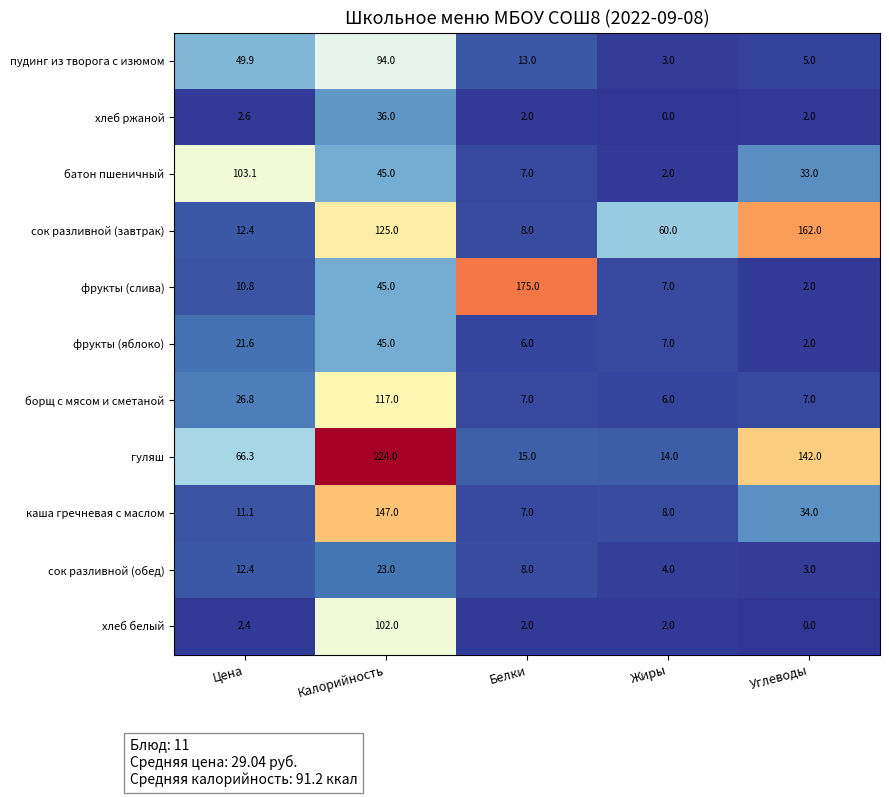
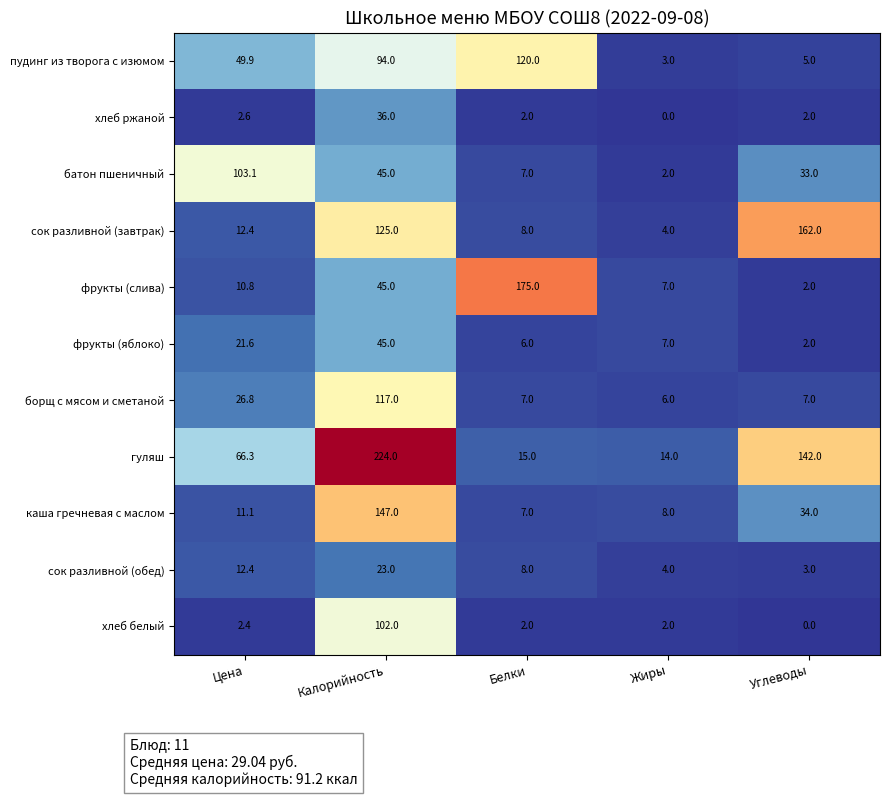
  {
    "пудинг из творога с изюмом": {
      "Цена": 49.9,
      "Калорийность": 94.0,
-     "Белки": 13.0,
+     "Белки": 120.0,
      "Жиры": 3.0,
      "Углеводы": 5.0
    },
    "хлеб ржаной": {
      "Цена": 2.6,
      "Калорийность": 36.0,
      "Белки": 2.0,
      "Жиры": 0.0,
      "Углеводы": 2.0
    },
    "батон пшеничный": {
      "Цена": 103.1,
      "Калорийность": 45.0,
      "Белки": 7.0,
      "Жиры": 2.0,
      "Углеводы": 33.0
    },
    "сок разливной (завтрак)": {
      "Цена": 12.4,
      "Калорийность": 125.0,
      "Белки": 8.0,
-     "Жиры": 60.0,
+     "Жиры": 4.0,
      "Углеводы": 162.0
    },
    "фрукты (слива)": {
      "Цена": 10.8,
      "Калорийность": 45.0,
      "Белки": 175.0,
      "Жиры": 7.0,
      "Углеводы": 2.0
    },
    "фрукты (яблоко)": {
      "Цена": 21.6,
      "Калорийность": 45.0,
      "Белки": 6.0,
      "Жиры": 7.0,
      "Углеводы": 2.0
    },
    "борщ с мясом и сметаной": {
      "Цена": 26.8,
      "Калорийность": 117.0,
      "Белки": 7.0,
      "Жиры": 6.0,
      "Углеводы": 7.0
    },
    "гуляш": {
      "Цена": 66.3,
      "Калорийность": 224.0,
      "Белки": 15.0,
      "Жиры": 14.0,
      "Углеводы": 142.0
    },
    "каша гречневая с маслом": {
      "Цена": 11.1,
      "Калорийность": 147.0,
      "Белки": 7.0,
      "Жиры": 8.0,
      "Углеводы": 34.0
    },
    "сок разливной (обед)": {
      "Цена": 12.4,
      "Калорийность": 23.0,
      "Белки": 8.0,
      "Жиры": 4.0,
      "Углеводы": 3.0
    },
    "хлеб белый": {
      "Цена": 2.4,
      "Калорийность": 102.0,
      "Белки": 2.0,
      "Жиры": 2.0,
      "Углеводы": 0.0
    }
  }
